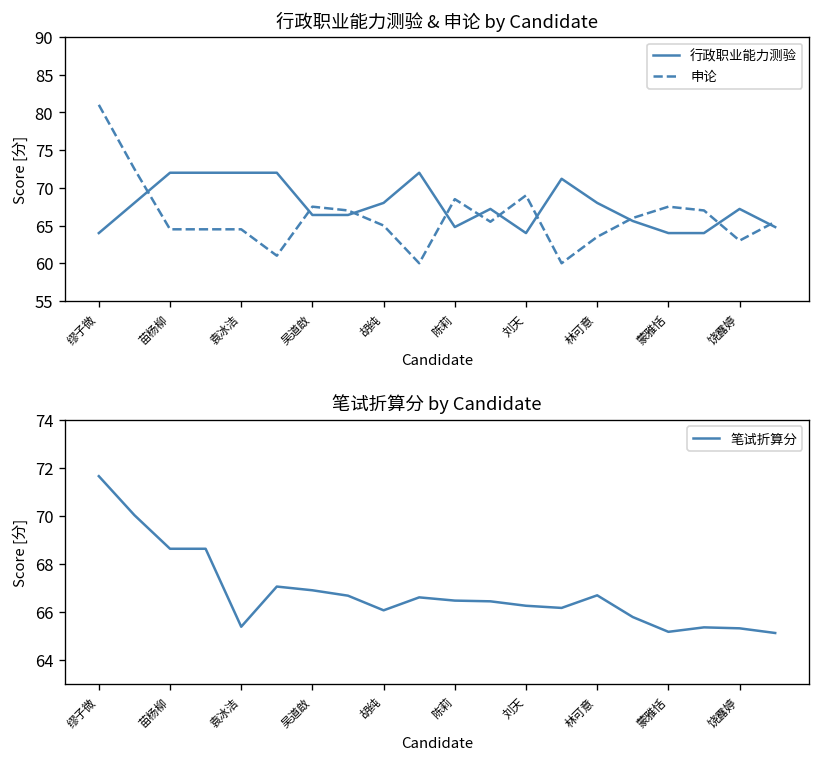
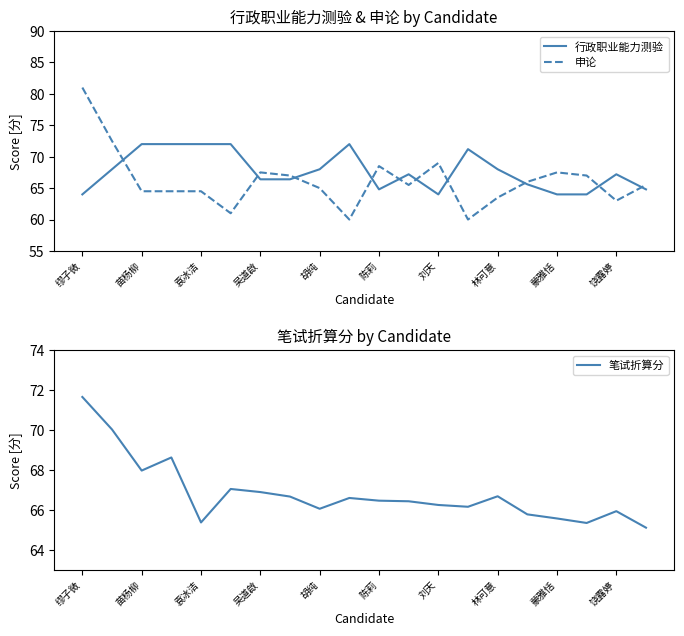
  {
    "笔试折算分 by Candidate": {
      "缪子微": 71.7,
-     "苗杨柳": 68.6,
+     "苗杨柳": 68.0,
      "袁冰洁": 65.4,
      "吴道啟": 66.9,
      "胡纯": 66.1,
      "陈莉": 66.5,
      "刘天": 66.3,
      "林可意": 66.7,
-     "蒙雅恬": 65.2,
-     "饶露婷": 65.3
+     "蒙雅恬": 65.6,
+     "饶露婷": 65.9
    }
  }
